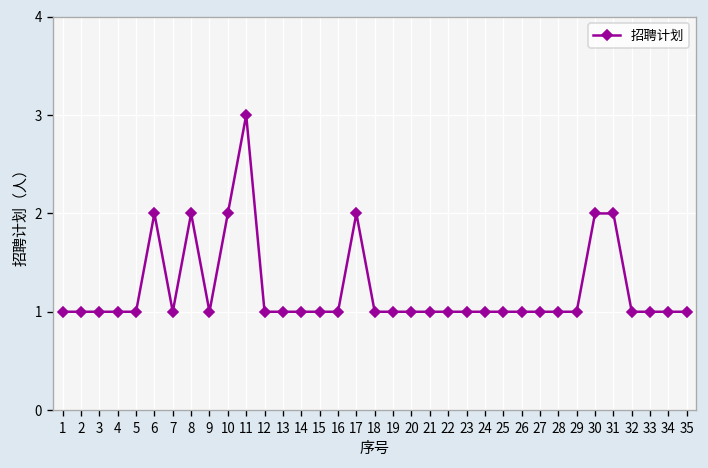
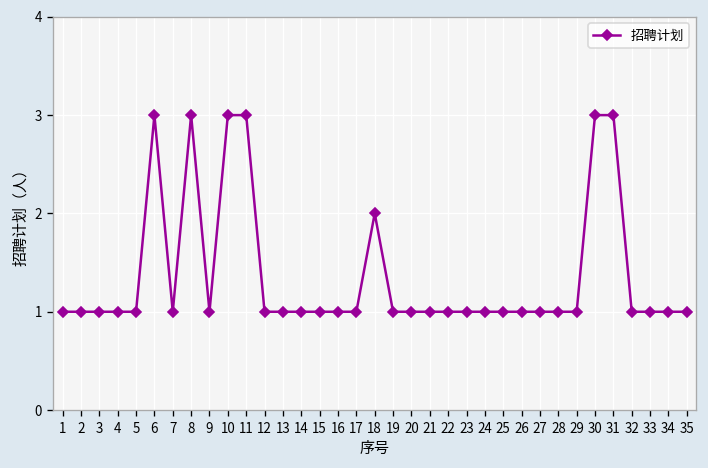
  {
    "1": 1,
    "2": 1,
    "3": 1,
    "4": 1,
    "5": 1,
-   "6": 2,
+   "6": 3,
    "7": 1,
-   "8": 2,
+   "8": 3,
    "9": 1,
-   "10": 2,
+   "10": 3,
    "11": 3,
    "12": 1,
    "13": 1,
    "14": 1,
    "15": 1,
    "16": 1,
-   "17": 2,
-   "18": 1,
+   "17": 1,
+   "18": 2,
    "19": 1,
    "20": 1,
    "21": 1,
    "22": 1,
    "23": 1,
    "24": 1,
    "25": 1,
    "26": 1,
    "27": 1,
    "28": 1,
    "29": 1,
-   "30": 2,
-   "31": 2,
+   "30": 3,
+   "31": 3,
    "32": 1,
    "33": 1,
    "34": 1,
    "35": 1
  }
